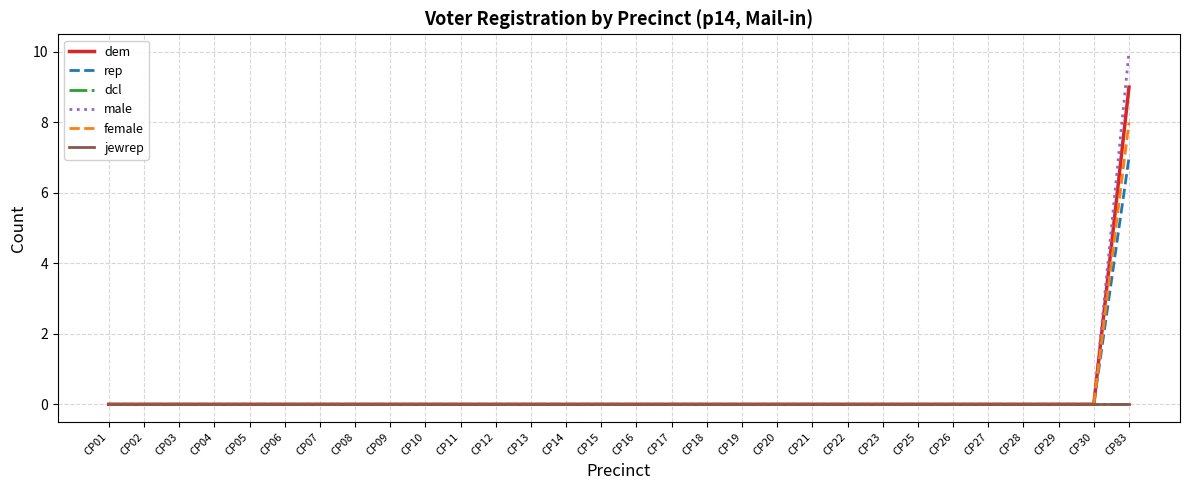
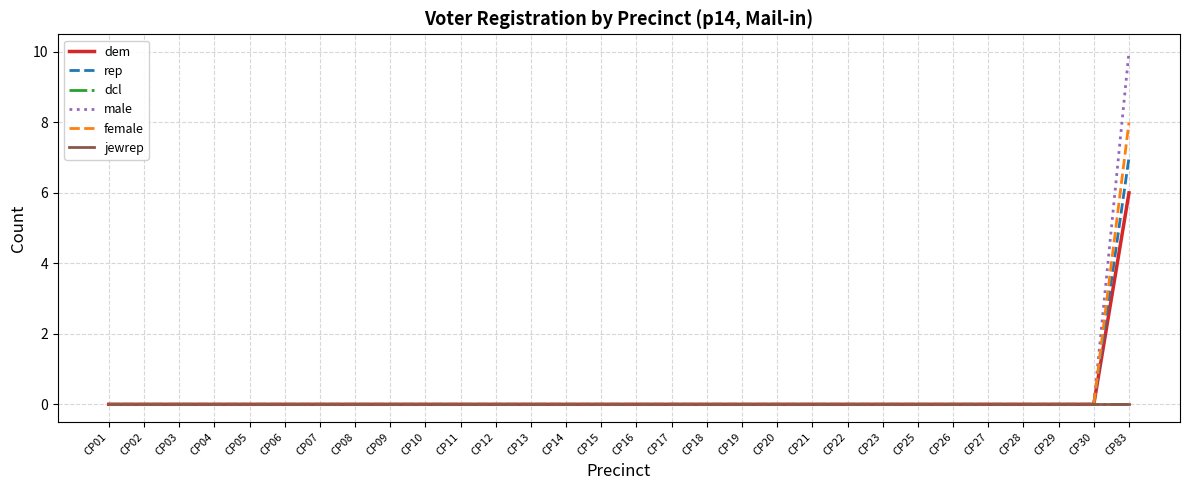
  {
    "dem": {
-     "CP83": 9
+     "CP83": 6
    },
    "rep": {
      "CP83": 7
    },
    "jewrep": {
      "CP83": 0
    },
    "male": {
      "CP83": 10
    },
    "female": {
      "CP83": 8
    }
  }
